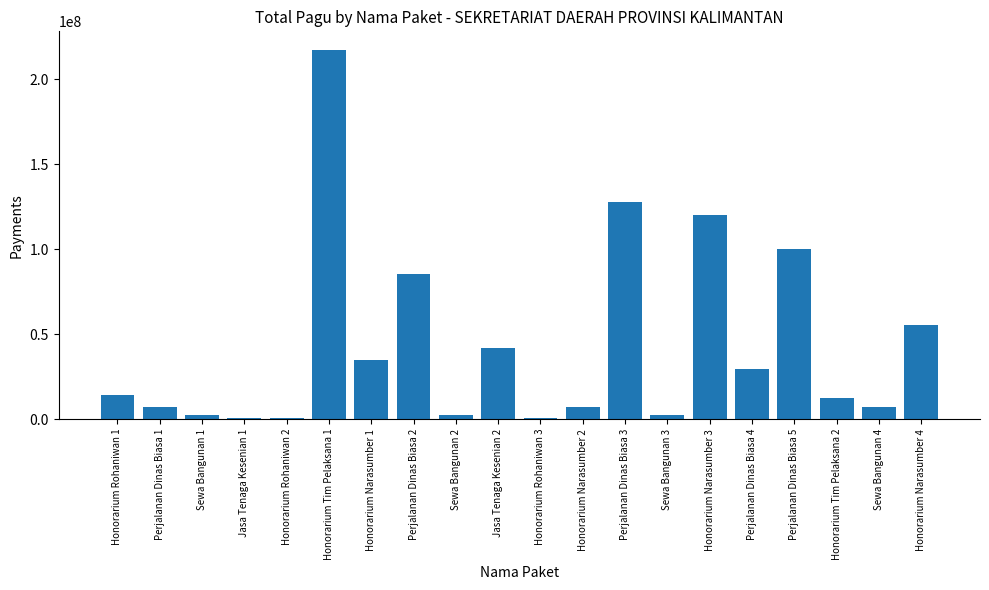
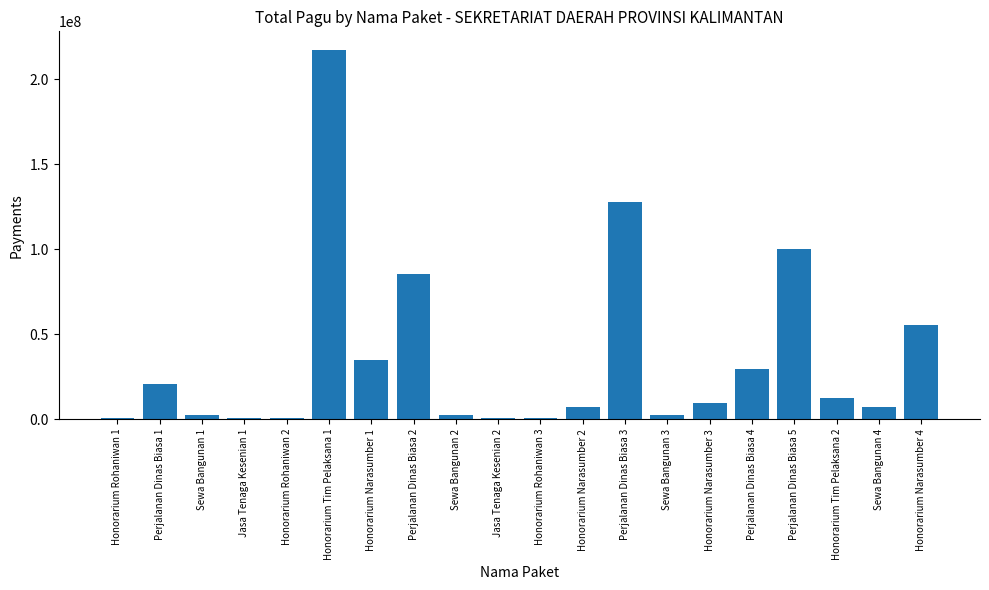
  {
-   "Honorarium Rohaniwan 1": 14000000,
-   "Perjalanan Dinas Biasa 1": 7000000,
+   "Honorarium Rohaniwan 1": 0,
+   "Perjalanan Dinas Biasa 1": 21000000,
    "Sewa Bangunan 1": 3000000,
    "Honorarium Tim Pelaksana 1": 217000000,
    "Honorarium Narasumber 1": 35000000,
    "Perjalanan Dinas Biasa 2": 85000000,
    "Sewa Bangunan 2": 3000000,
-   "Jasa Tenaga Kesenian 2": 42000000,
+   "Jasa Tenaga Kesenian 2": 0,
    "Honorarium Narasumber 2": 7000000,
    "Perjalanan Dinas Biasa 3": 128000000,
    "Sewa Bangunan 3": 3000000,
-   "Honorarium Narasumber 3": 120000000,
+   "Honorarium Narasumber 3": 10000000,
    "Perjalanan Dinas Biasa 4": 30000000,
    "Perjalanan Dinas Biasa 5": 100000000,
    "Honorarium Tim Pelaksana 2": 12000000,
    "Sewa Bangunan 4": 7000000,
    "Honorarium Narasumber 4": 55000000
  }
